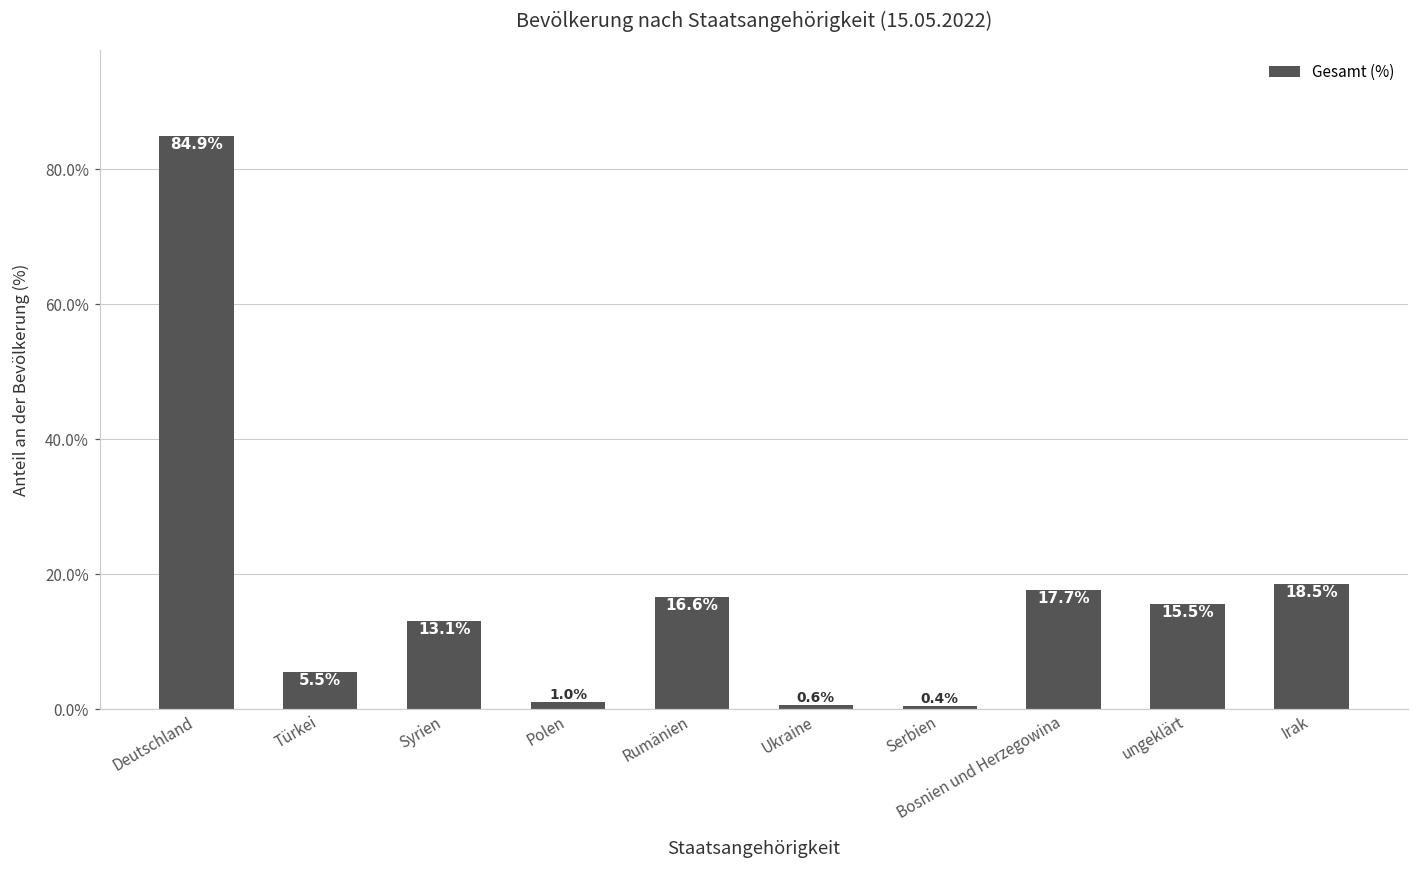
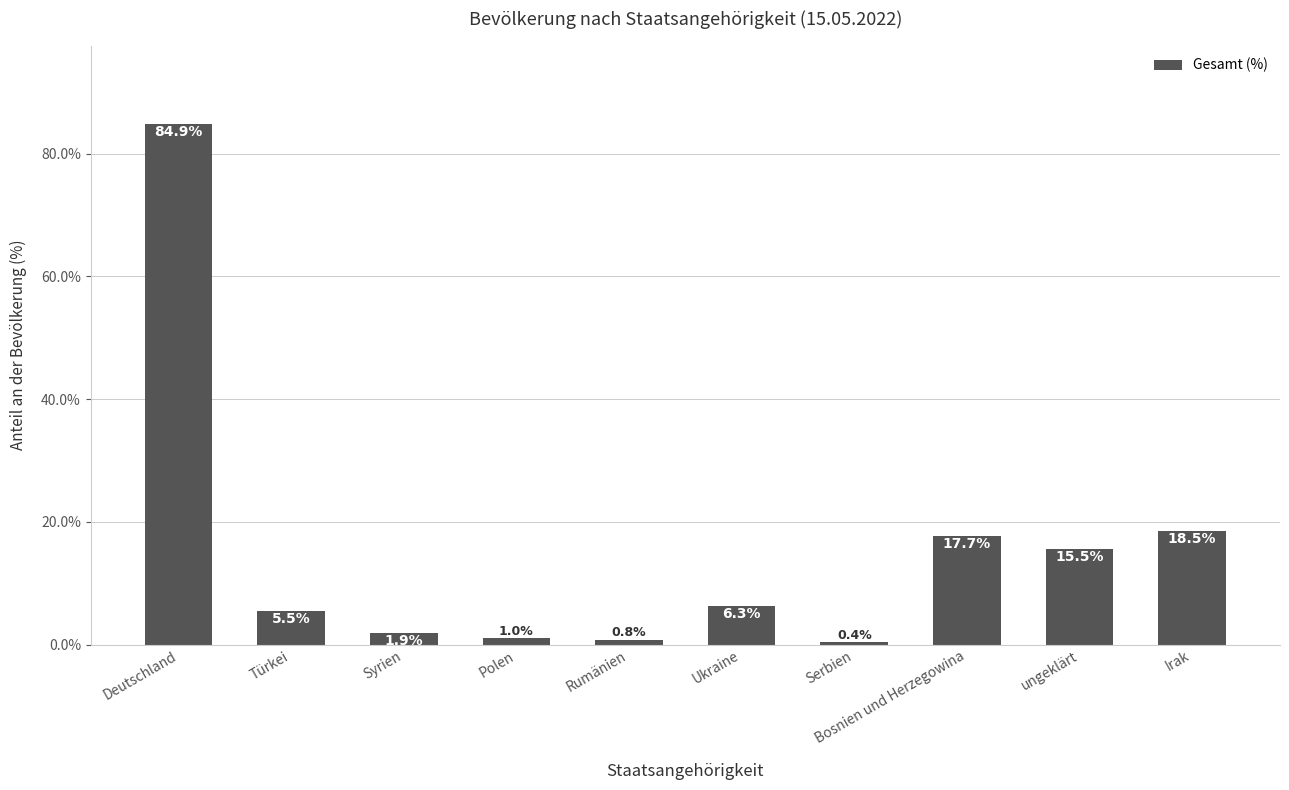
  {
    "Deutschland": "84.9%",
    "Türkei": "5.5%",
-   "Syrien": "13.1%",
+   "Syrien": "1.9%",
    "Polen": "1.0%",
-   "Rumänien": "16.6%",
-   "Ukraine": "0.6%",
+   "Rumänien": "0.8%",
+   "Ukraine": "6.3%",
    "Serbien": "0.4%",
    "Bosnien und Herzegowina": "17.7%",
    "ungeklärt": "15.5%",
    "Irak": "18.5%"
  }
